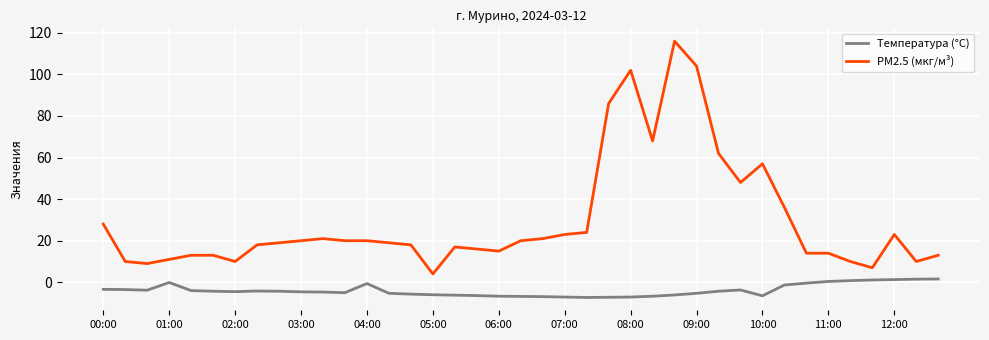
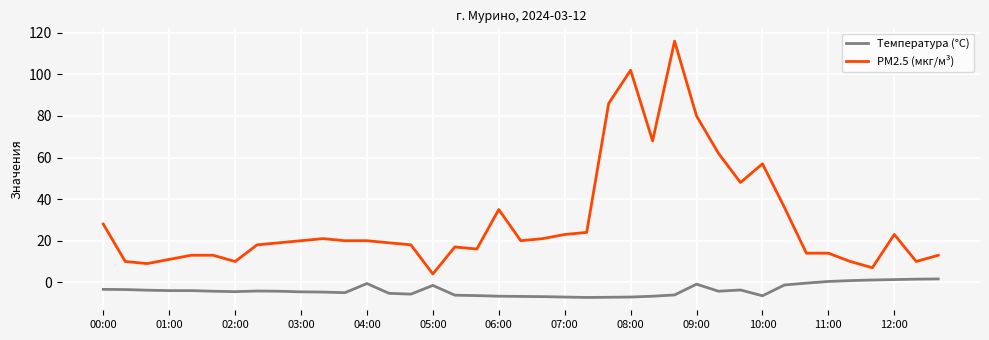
  {
    "Температура (°C)": {
      "00:00": -3,
-     "01:00": 0,
+     "01:00": -4,
      "02:00": -5,
      "03:00": -5,
      "04:00": -1,
-     "05:00": -6,
+     "05:00": -2,
      "06:00": -7,
      "07:00": -7,
      "08:00": -7,
-     "09:00": -5,
+     "09:00": -1,
      "10:00": -7,
      "11:00": 0,
      "12:00": 1
    },
    "PM2.5 (мкг/м³)": {
      "00:00": 28,
      "01:00": 11,
      "02:00": 10,
      "03:00": 20,
      "04:00": 20,
      "05:00": 4,
-     "06:00": 15,
+     "06:00": 35,
      "07:00": 23,
      "08:00": 102,
-     "09:00": 104,
+     "09:00": 80,
      "10:00": 57,
      "11:00": 14,
      "12:00": 23
    }
  }
